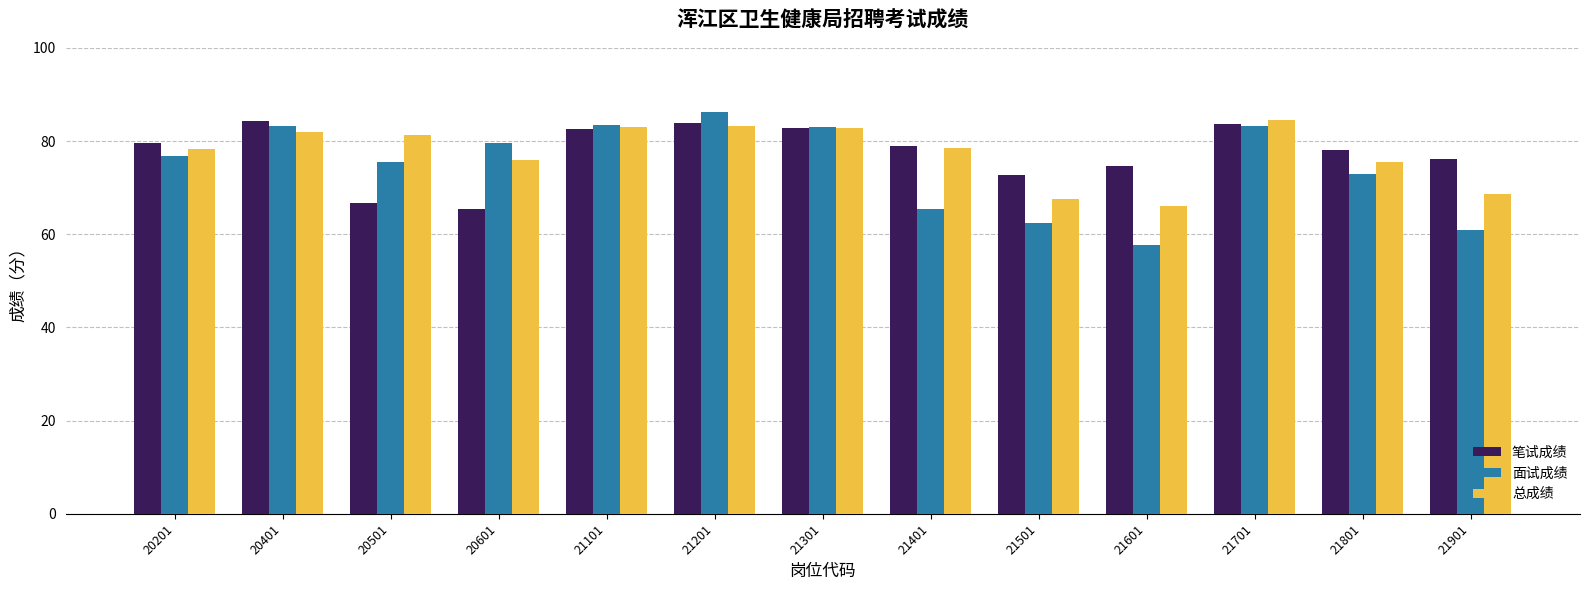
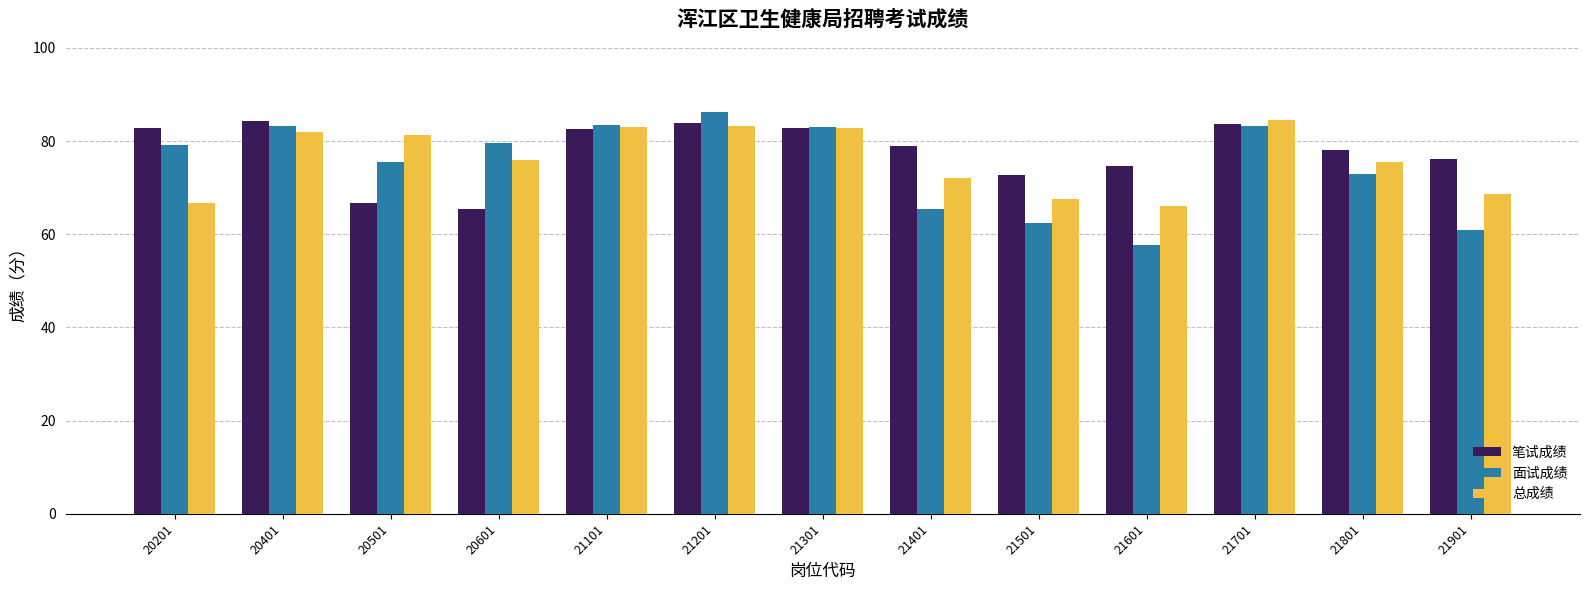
  {
    "笔试成绩": {
-     "20201": 80,
+     "20201": 83,
      "20401": 84,
      "20501": 67,
      "20601": 65,
      "21101": 83,
      "21201": 84,
      "21301": 83,
      "21401": 79,
      "21501": 73,
      "21601": 75,
      "21701": 84,
      "21801": 78,
      "21901": 76
    },
    "面试成绩": {
-     "20201": 77,
+     "20201": 79,
      "20401": 83,
      "20501": 75,
      "20601": 80,
      "21101": 84,
      "21201": 86,
      "21301": 83,
      "21401": 65,
      "21501": 62,
      "21601": 58,
      "21701": 83,
      "21801": 73,
      "21901": 61
    },
    "总成绩": {
-     "20201": 78,
+     "20201": 67,
      "20401": 82,
      "20501": 81,
      "20601": 76,
      "21101": 83,
      "21201": 83,
      "21301": 83,
-     "21401": 79,
+     "21401": 72,
      "21501": 68,
      "21601": 66,
      "21701": 84,
      "21801": 76,
      "21901": 69
    }
  }
